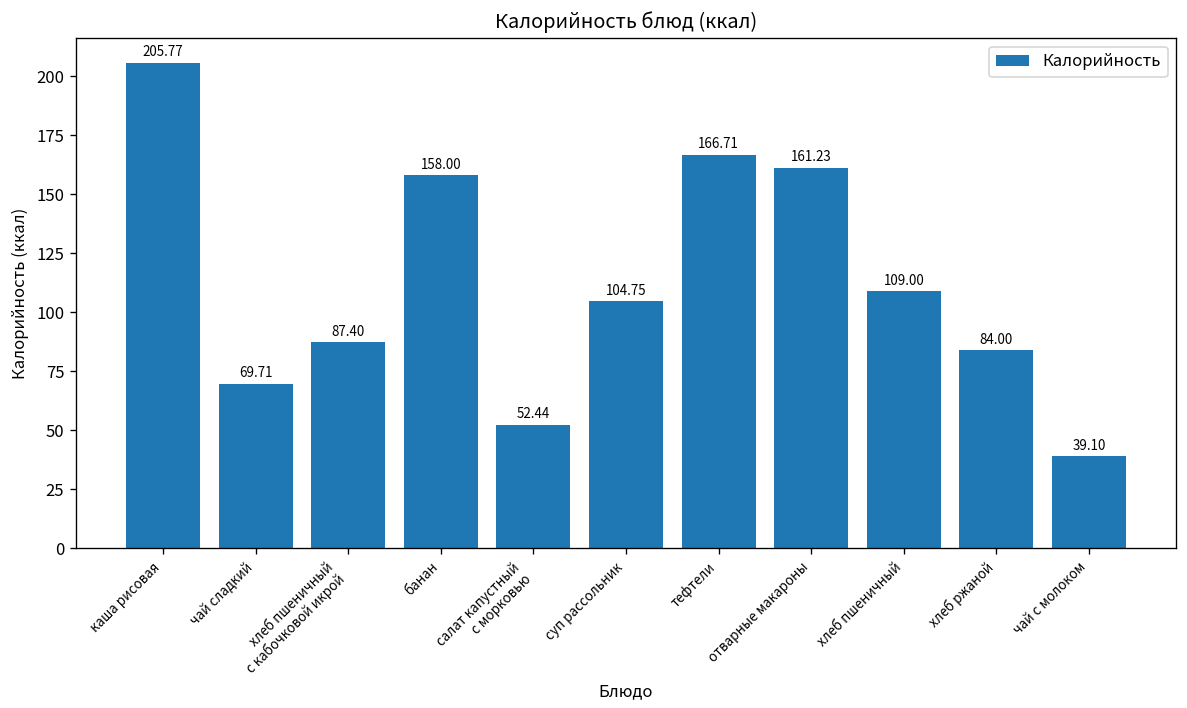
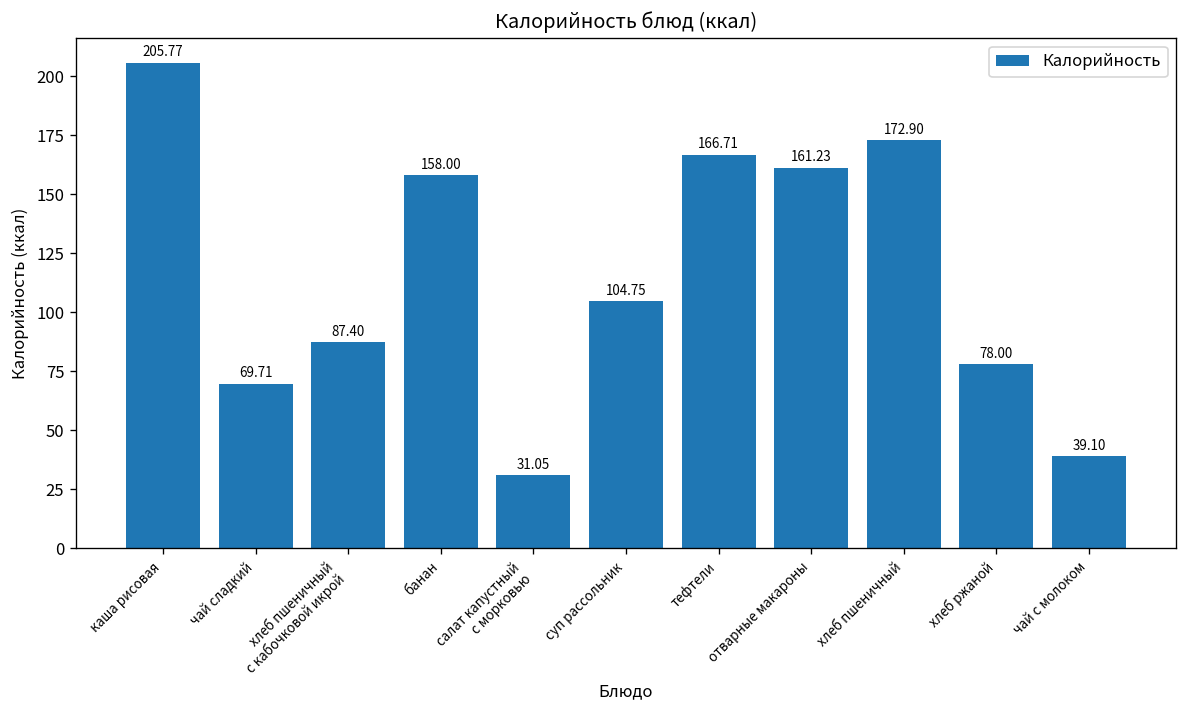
  {
    "каша рисовая": 205.77,
    "чай сладкий": 69.71,
    "хлеб пшеничный с кабочковой икрой": 87.40,
    "банан": 158.00,
-   "салат капустный с морковью": 52.44,
+   "салат капустный с морковью": 31.05,
    "суп рассольник": 104.75,
    "тефтели": 166.71,
    "отварные макароны": 161.23,
-   "хлеб пшеничный": 109.00,
-   "хлеб ржаной": 84.00,
+   "хлеб пшеничный": 172.90,
+   "хлеб ржаной": 78.00,
    "чай с молоком": 39.10
  }
